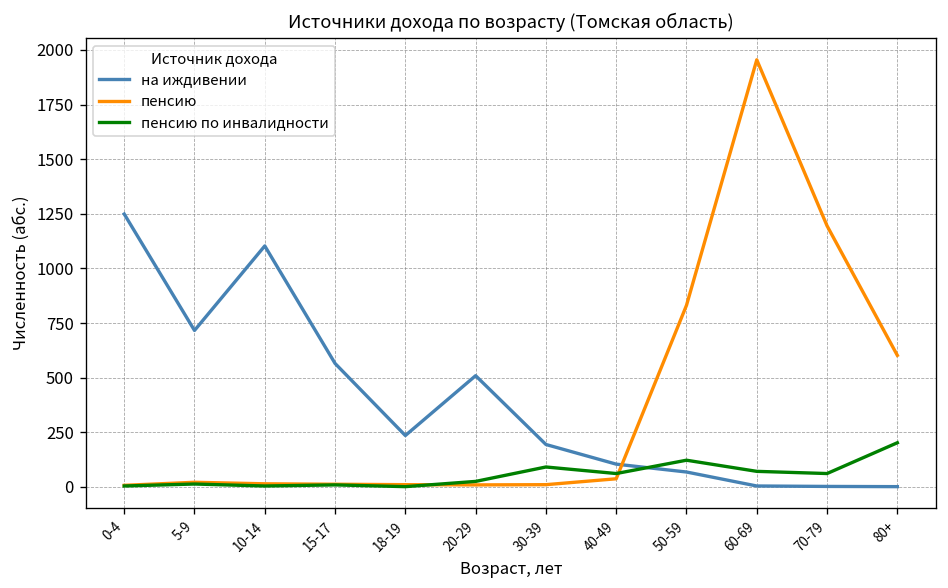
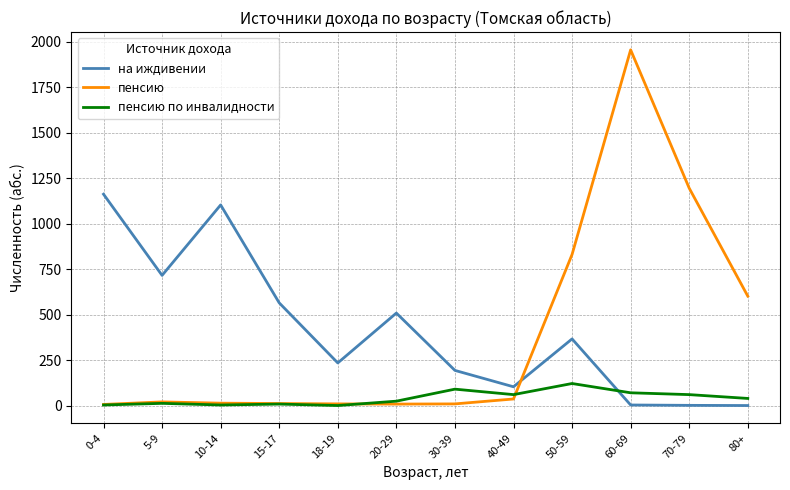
  {
    "на иждивении": {
-     "0-4": 1250,
+     "0-4": 1160,
      "5-9": 720,
      "10-14": 1100,
      "15-17": 570,
      "18-19": 240,
      "20-29": 510,
      "30-39": 190,
      "40-49": 100,
-     "50-59": 70,
+     "50-59": 370,
      "60-69": 0,
      "70-79": 0,
      "80+": 0
    },
    "пенсию": {
      "20-29": 10,
      "30-39": 10,
      "40-49": 40,
      "50-59": 830,
      "60-69": 1960,
      "70-79": 1200,
      "80+": 600
    },
    "пенсию по инвалидности": {
      "20-29": 30,
      "30-39": 90,
      "40-49": 60,
      "50-59": 120,
      "60-69": 70,
      "70-79": 60,
-     "80+": 200
+     "80+": 40
    }
  }
